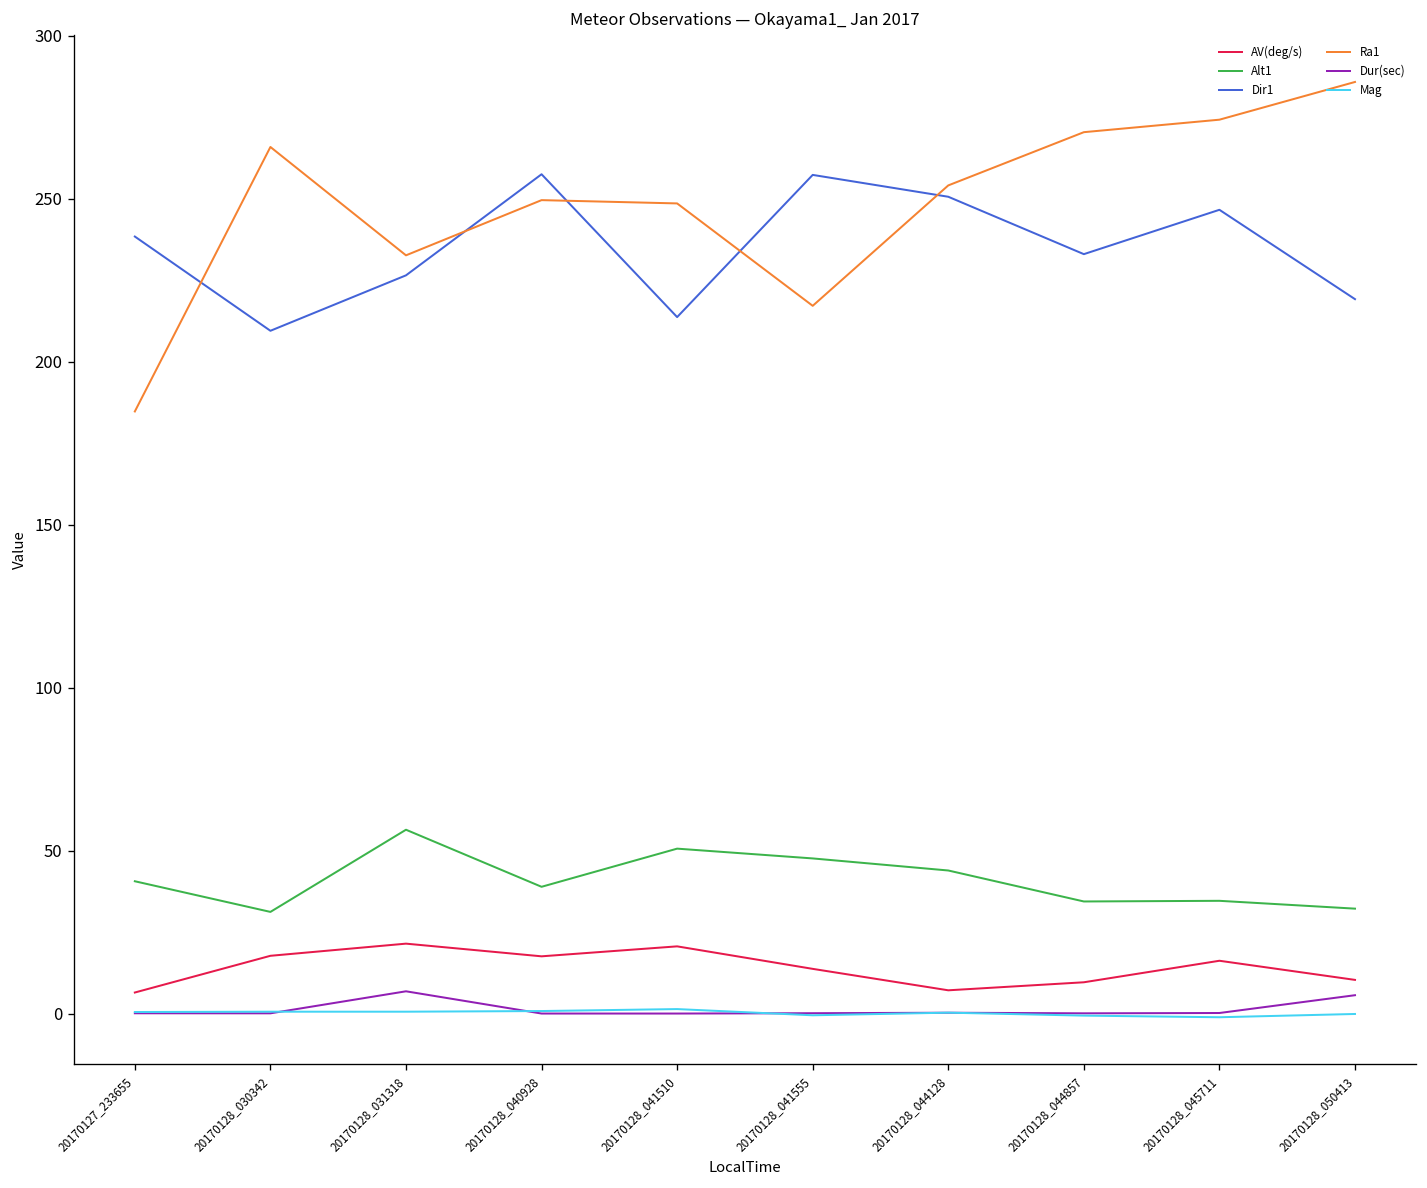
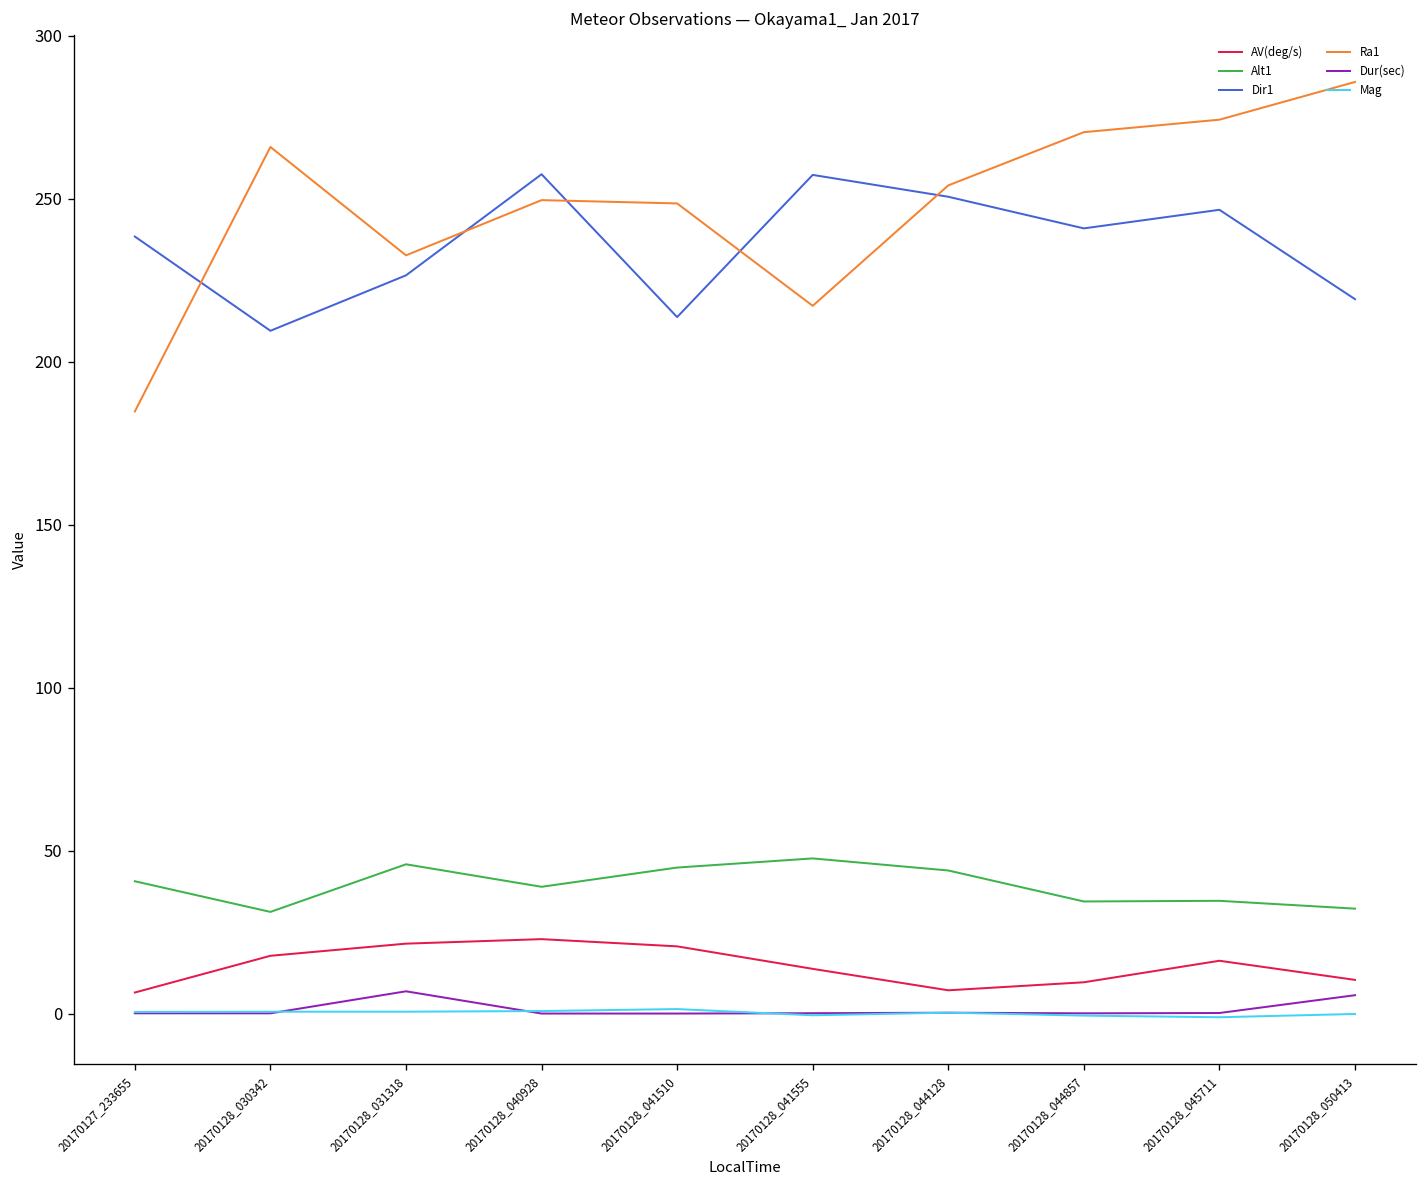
  {
    "AV(deg/s)": {
      "20170127_233655": 7,
      "20170128_030342": 18,
      "20170128_031318": 22,
-     "20170128_040928": 18,
+     "20170128_040928": 23,
      "20170128_041510": 21,
      "20170128_041555": 14,
      "20170128_044128": 7,
      "20170128_044857": 10,
      "20170128_045711": 16,
      "20170128_050413": 10
    },
    "Alt1": {
      "20170127_233655": 41,
      "20170128_030342": 31,
-     "20170128_031318": 57,
+     "20170128_031318": 46,
      "20170128_040928": 39,
-     "20170128_041510": 51,
+     "20170128_041510": 45,
      "20170128_041555": 48,
      "20170128_044128": 44,
      "20170128_044857": 35,
      "20170128_045711": 35,
      "20170128_050413": 32
    },
    "Dir1": {
      "20170127_233655": 238,
      "20170128_030342": 210,
      "20170128_031318": 227,
      "20170128_040928": 258,
      "20170128_041510": 214,
      "20170128_041555": 257,
      "20170128_044128": 251,
-     "20170128_044857": 233,
+     "20170128_044857": 241,
      "20170128_045711": 247,
      "20170128_050413": 219
    },
    "Ra1": {
      "20170127_233655": 185,
      "20170128_030342": 266,
      "20170128_031318": 233,
      "20170128_040928": 250,
      "20170128_041510": 249,
      "20170128_041555": 217,
      "20170128_044128": 254,
      "20170128_044857": 270,
      "20170128_045711": 274,
      "20170128_050413": 286
    },
    "Dur(sec)": {
      "20170128_031318": 7,
      "20170128_041510": 0,
      "20170128_045711": 0,
      "20170128_050413": 6
    },
    "Mag": {
      "20170128_031318": 1,
      "20170128_041510": 2,
      "20170128_045711": -1,
      "20170128_050413": 0
    }
  }
